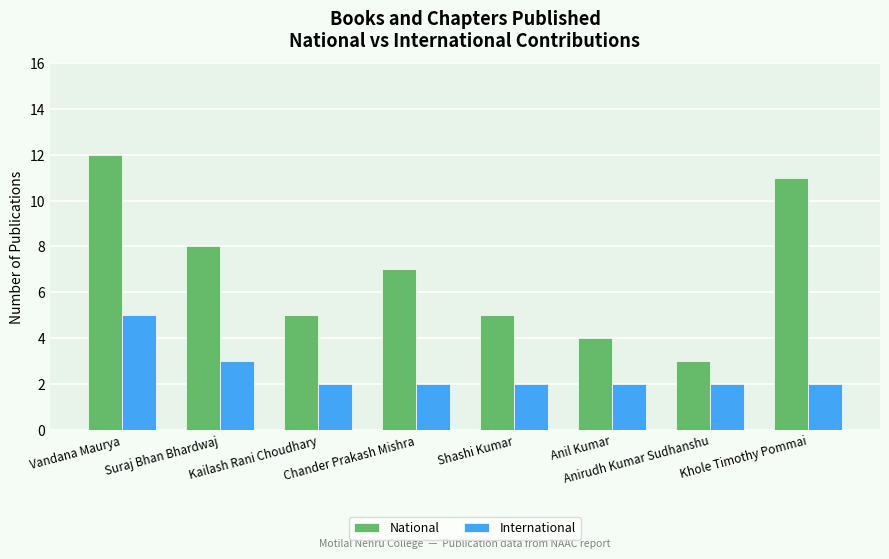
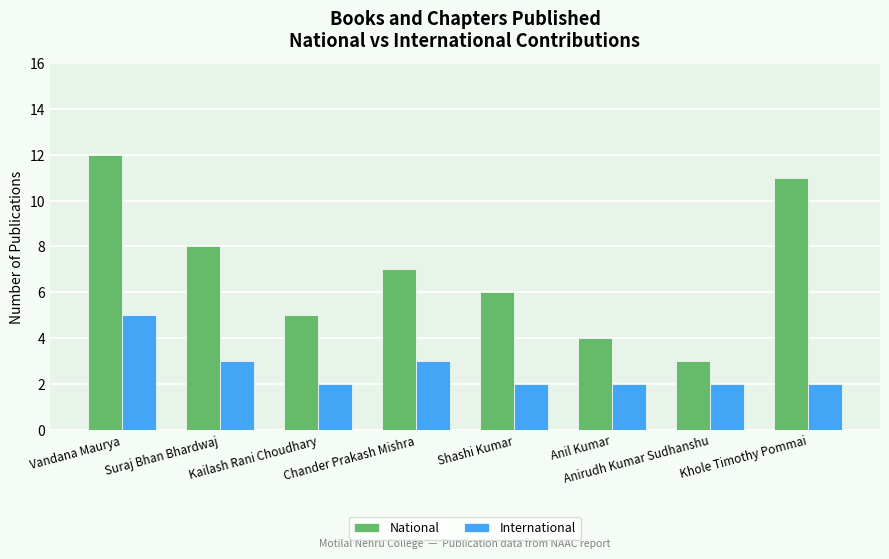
  {
    "National": {
      "Vandana Maurya": 12,
      "Suraj Bhan Bhardwaj": 8,
      "Kailash Rani Choudhary": 5,
      "Chander Prakash Mishra": 7,
-     "Shashi Kumar": 5,
+     "Shashi Kumar": 6,
      "Anil Kumar": 4,
      "Anirudh Kumar Sudhanshu": 3,
      "Khole Timothy Pommai": 11
    },
    "International": {
      "Vandana Maurya": 5,
      "Suraj Bhan Bhardwaj": 3,
      "Kailash Rani Choudhary": 2,
-     "Chander Prakash Mishra": 2,
+     "Chander Prakash Mishra": 3,
      "Shashi Kumar": 2,
      "Anil Kumar": 2,
      "Anirudh Kumar Sudhanshu": 2,
      "Khole Timothy Pommai": 2
    }
  }
